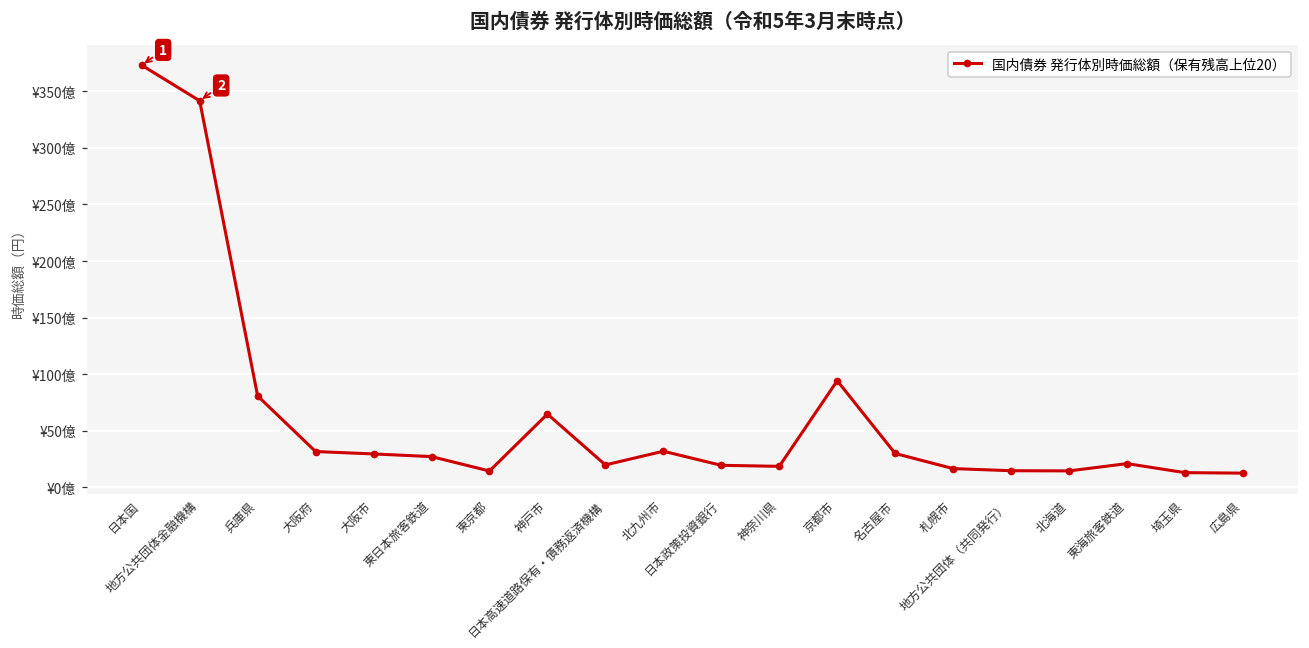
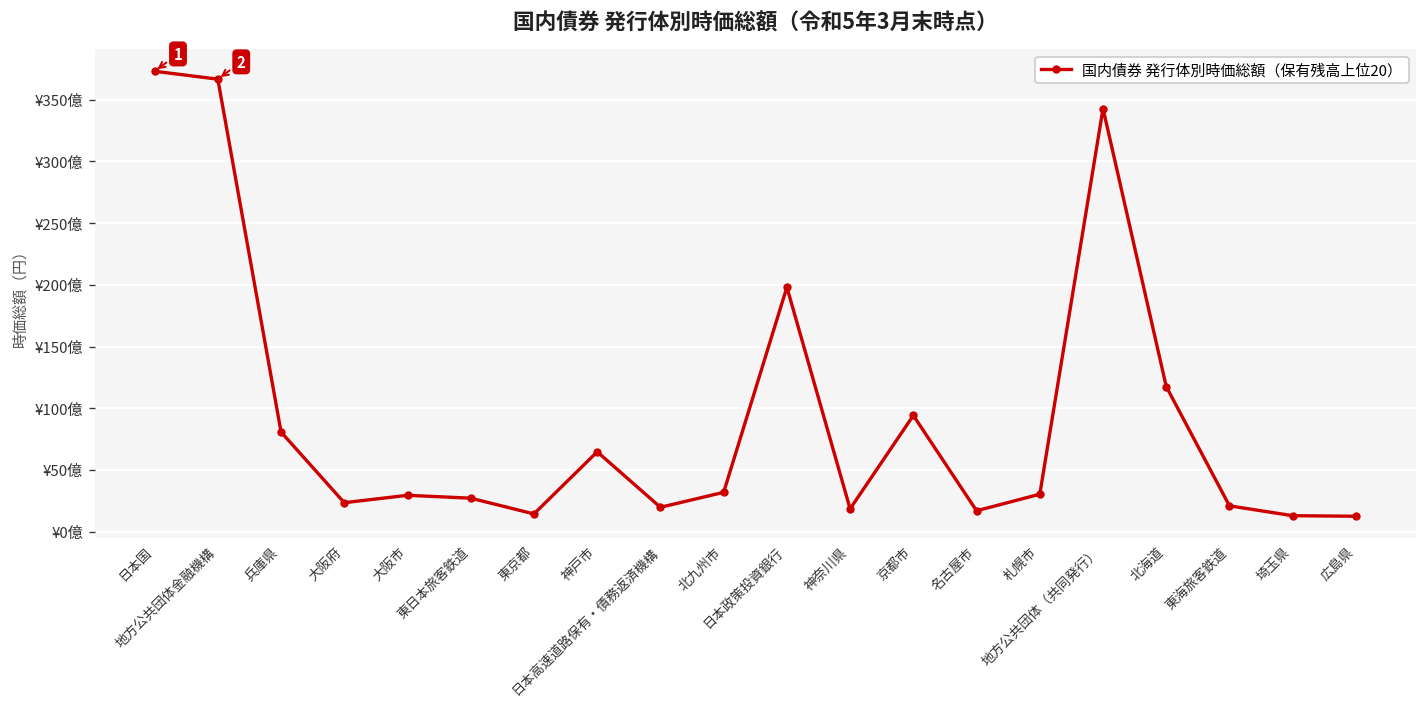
  {
-   "地方公共団体金融機構": "¥342億",
+   "地方公共団体金融機構": "¥367億",
    "兵庫県": "¥81億",
-   "大阪府": "¥32億",
+   "大阪府": "¥23億",
    "大阪市": "¥29億",
    "東日本旅客鉄道": "¥27億",
    "東京都": "¥14億",
    "神戸市": "¥65億",
    "日本高速道路保有・債務返済機構": "¥20億",
    "北九州市": "¥32億",
-   "日本政策投資銀行": "¥19億",
+   "日本政策投資銀行": "¥198億",
    "神奈川県": "¥18億",
    "京都市": "¥94億",
-   "名古屋市": "¥30億",
-   "札幌市": "¥16億",
-   "地方公共団体（共同発行）": "¥15億",
-   "北海道": "¥14億",
+   "名古屋市": "¥17億",
+   "札幌市": "¥30億",
+   "地方公共団体（共同発行）": "¥343億",
+   "北海道": "¥118億",
    "東海旅客鉄道": "¥21億",
    "埼玉県": "¥13億",
    "広島県": "¥12億"
  }
